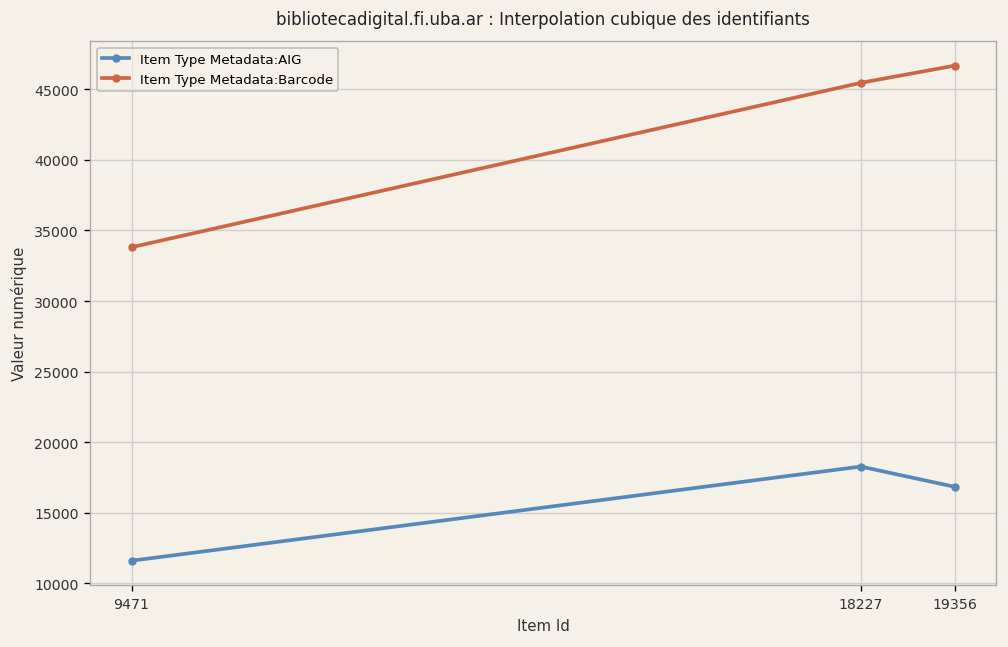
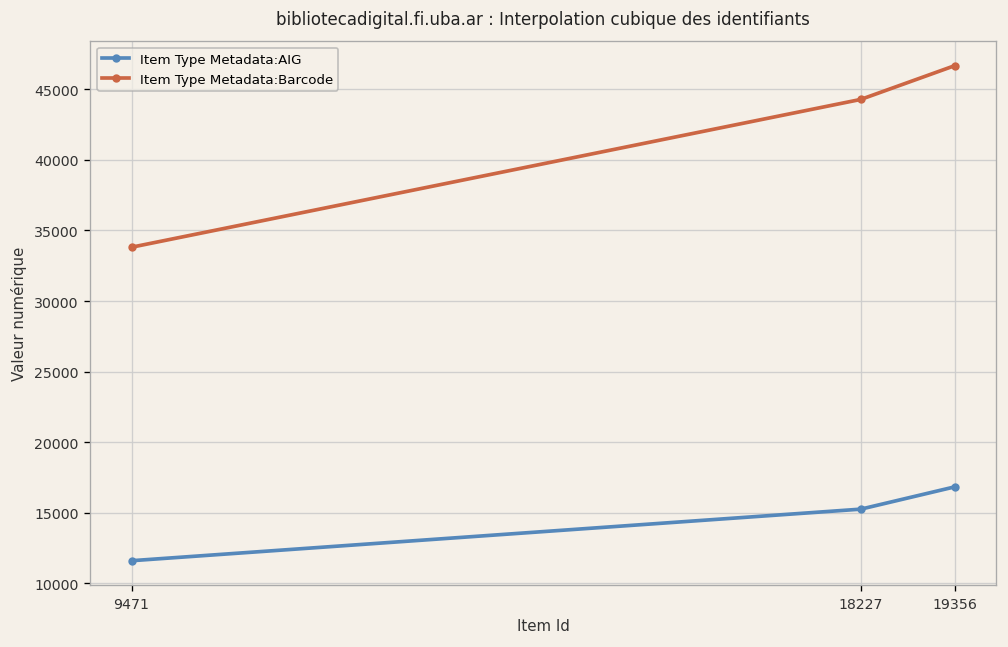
  {
    "Item Type Metadata:AIG": {
      "9471": 11600,
-     "18227": 18300,
+     "18227": 15200,
      "19356": 16800
    },
    "Item Type Metadata:Barcode": {
      "9471": 33800,
-     "18227": 45500,
+     "18227": 44300,
      "19356": 46700
    }
  }
